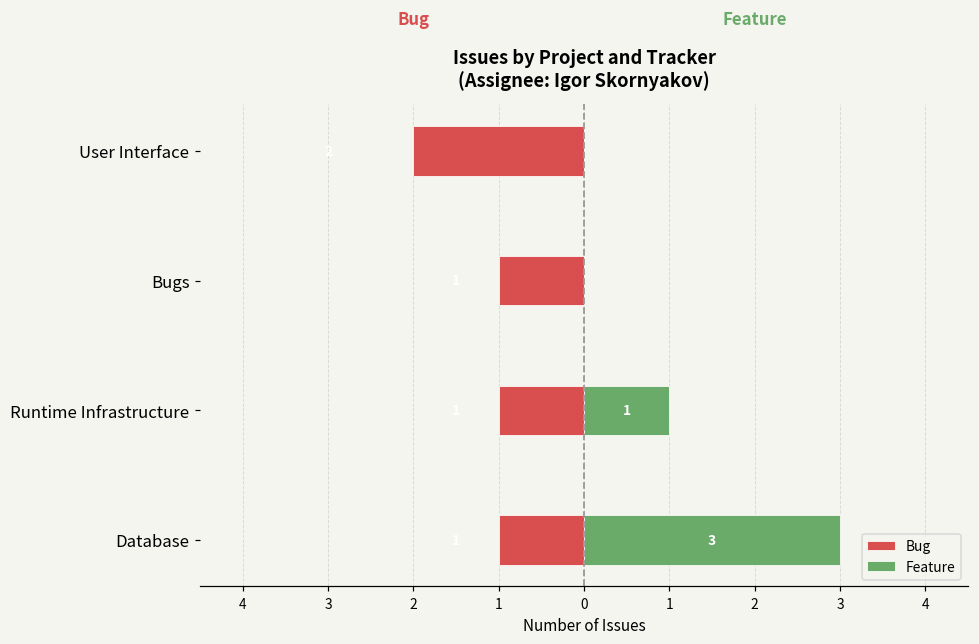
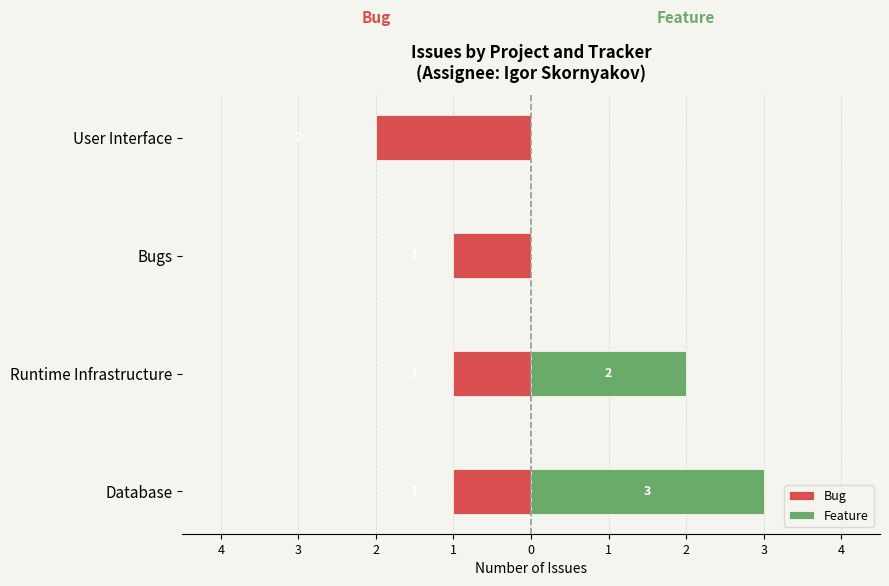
  {
    "Feature": {
-     "Runtime Infrastructure": 1,
+     "Runtime Infrastructure": 2,
      "Database": 3
    }
  }
